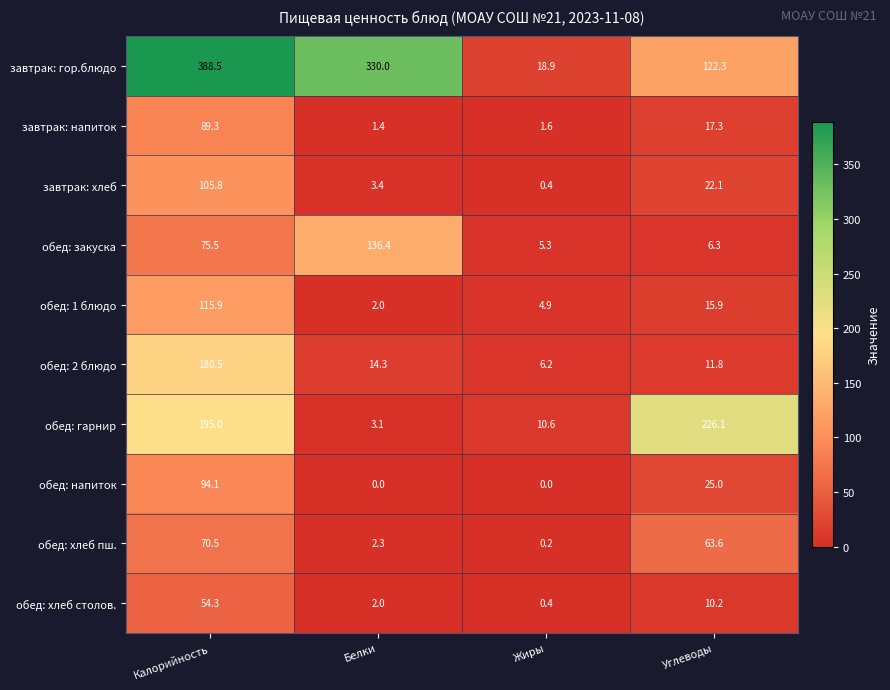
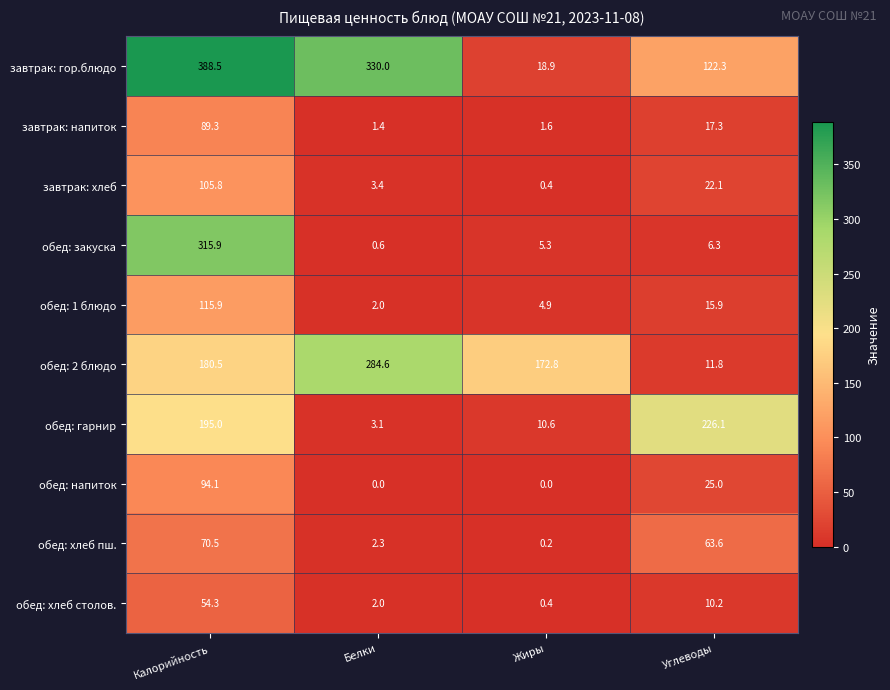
  {
    "завтрак: гор.блюдо": {
      "Калорийность": 388.5,
      "Белки": 330.0,
      "Жиры": 18.9,
      "Углеводы": 122.3
    },
    "завтрак: напиток": {
      "Калорийность": 89.3,
      "Белки": 1.4,
      "Жиры": 1.6,
      "Углеводы": 17.3
    },
    "завтрак: хлеб": {
      "Калорийность": 105.8,
      "Белки": 3.4,
      "Жиры": 0.4,
      "Углеводы": 22.1
    },
    "обед: закуска": {
-     "Калорийность": 75.5,
-     "Белки": 136.4,
+     "Калорийность": 315.9,
+     "Белки": 0.6,
      "Жиры": 5.3,
      "Углеводы": 6.3
    },
    "обед: 1 блюдо": {
      "Калорийность": 115.9,
      "Белки": 2.0,
      "Жиры": 4.9,
      "Углеводы": 15.9
    },
    "обед: 2 блюдо": {
      "Калорийность": 180.5,
-     "Белки": 14.3,
-     "Жиры": 6.2,
+     "Белки": 284.6,
+     "Жиры": 172.8,
      "Углеводы": 11.8
    },
    "обед: гарнир": {
      "Калорийность": 195.0,
      "Белки": 3.1,
      "Жиры": 10.6,
      "Углеводы": 226.1
    },
    "обед: напиток": {
      "Калорийность": 94.1,
      "Белки": 0.0,
      "Жиры": 0.0,
      "Углеводы": 25.0
    },
    "обед: хлеб пш.": {
      "Калорийность": 70.5,
      "Белки": 2.3,
      "Жиры": 0.2,
      "Углеводы": 63.6
    },
    "обед: хлеб столов.": {
      "Калорийность": 54.3,
      "Белки": 2.0,
      "Жиры": 0.4,
      "Углеводы": 10.2
    }
  }
